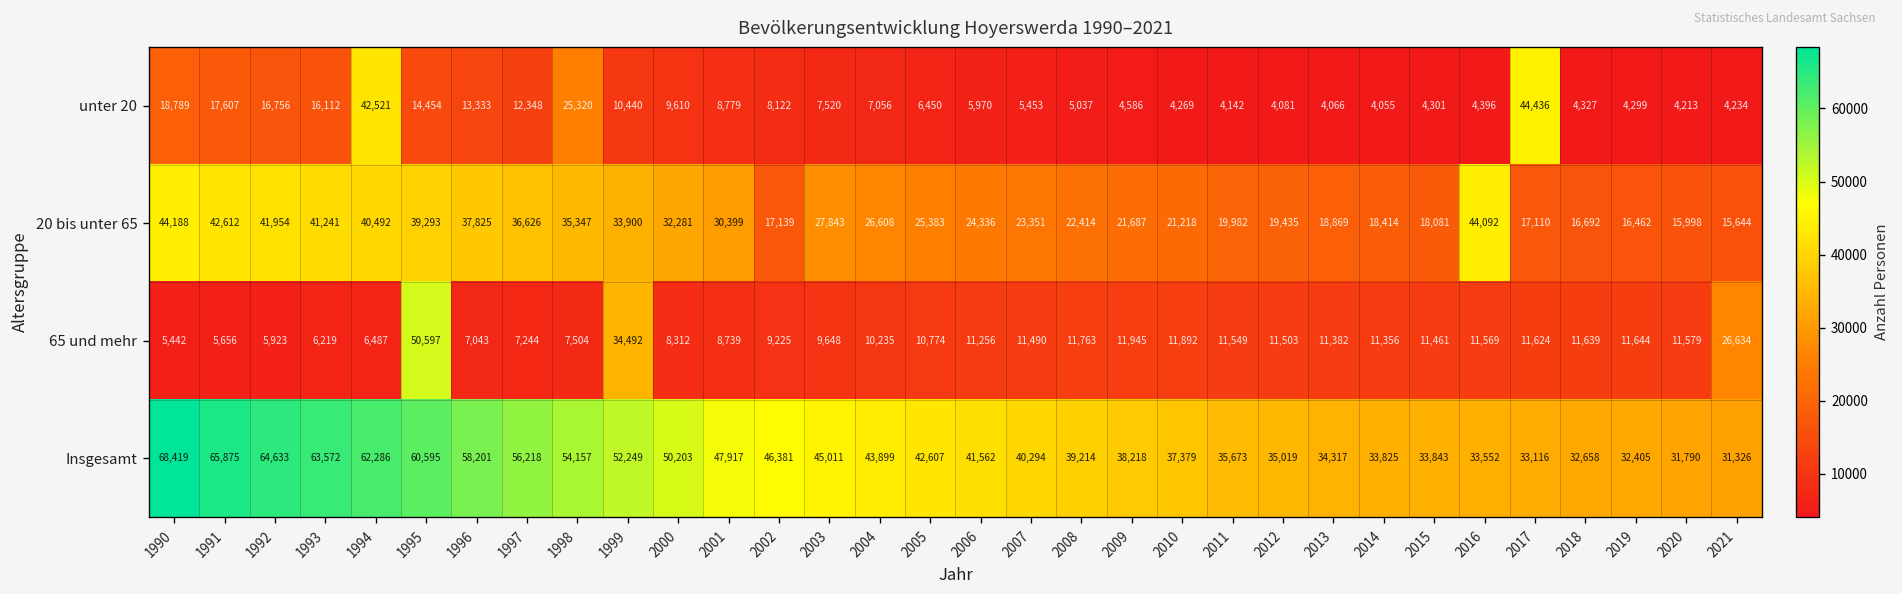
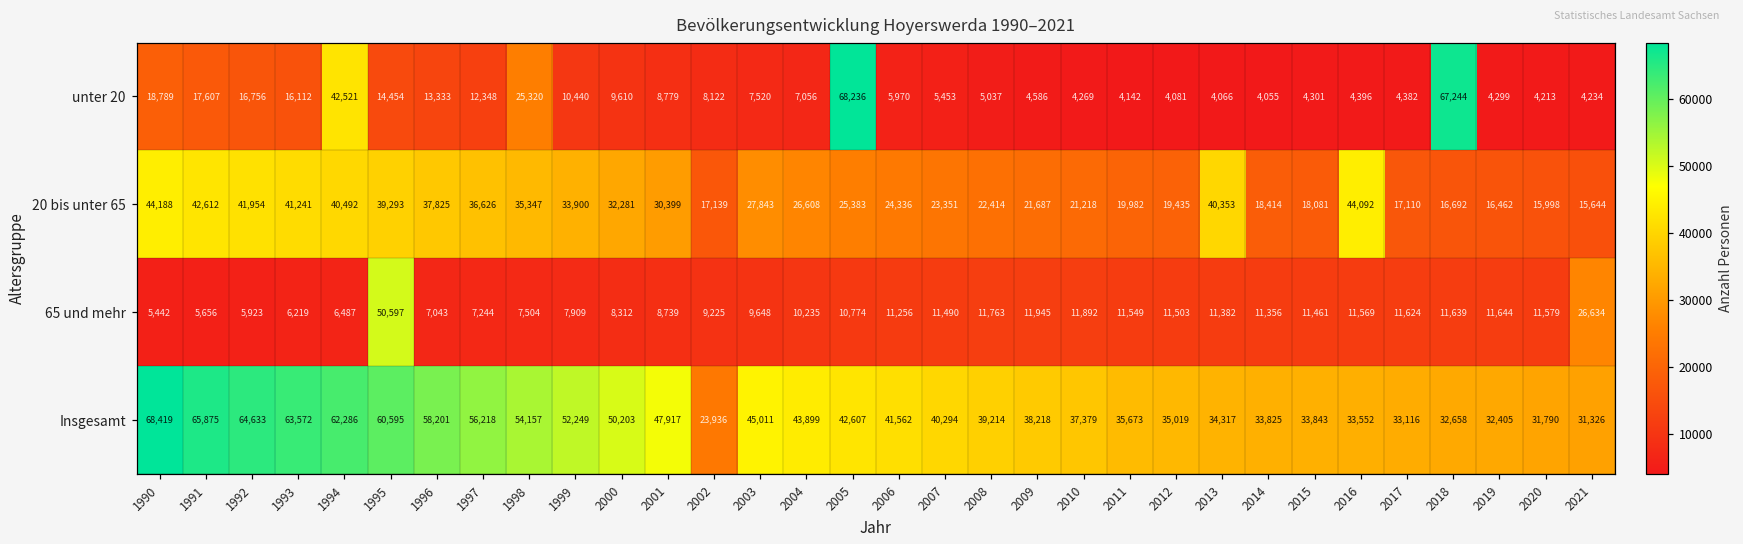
  {
    "unter 20": {
      "1990": "18,789",
      "1991": "17,607",
      "1992": "16,756",
      "1993": "16,112",
      "1994": "42,521",
      "1995": "14,454",
      "1996": "13,333",
      "1997": "12,348",
      "1998": "25,320",
      "1999": "10,440",
      "2000": "9,610",
      "2001": "8,779",
      "2002": "8,122",
      "2003": "7,520",
      "2004": "7,056",
-     "2005": "6,450",
+     "2005": "68,236",
      "2006": "5,970",
      "2007": "5,453",
      "2008": "5,037",
      "2009": "4,586",
      "2010": "4,269",
      "2011": "4,142",
      "2012": "4,081",
      "2013": "4,066",
      "2014": "4,055",
      "2015": "4,301",
      "2016": "4,396",
-     "2017": "44,436",
-     "2018": "4,327",
+     "2017": "4,382",
+     "2018": "67,244",
      "2019": "4,299",
      "2020": "4,213",
      "2021": "4,234"
    },
    "20 bis unter 65": {
      "1990": "44,188",
      "1991": "42,612",
      "1992": "41,954",
      "1993": "41,241",
      "1994": "40,492",
      "1995": "39,293",
      "1996": "37,825",
      "1997": "36,626",
      "1998": "35,347",
      "1999": "33,900",
      "2000": "32,281",
      "2001": "30,399",
      "2002": "17,139",
      "2003": "27,843",
      "2004": "26,608",
      "2005": "25,383",
      "2006": "24,336",
      "2007": "23,351",
      "2008": "22,414",
      "2009": "21,687",
      "2010": "21,218",
      "2011": "19,982",
      "2012": "19,435",
-     "2013": "18,869",
+     "2013": "40,353",
      "2014": "18,414",
      "2015": "18,081",
      "2016": "44,092",
      "2017": "17,110",
      "2018": "16,692",
      "2019": "16,462",
      "2020": "15,998",
      "2021": "15,644"
    },
    "65 und mehr": {
      "1990": "5,442",
      "1991": "5,656",
      "1992": "5,923",
      "1993": "6,219",
      "1994": "6,487",
      "1995": "50,597",
      "1996": "7,043",
      "1997": "7,244",
      "1998": "7,504",
-     "1999": "34,492",
+     "1999": "7,909",
      "2000": "8,312",
      "2001": "8,739",
      "2002": "9,225",
      "2003": "9,648",
      "2004": "10,235",
      "2005": "10,774",
      "2006": "11,256",
      "2007": "11,490",
      "2008": "11,763",
      "2009": "11,945",
      "2010": "11,892",
      "2011": "11,549",
      "2012": "11,503",
      "2013": "11,382",
      "2014": "11,356",
      "2015": "11,461",
      "2016": "11,569",
      "2017": "11,624",
      "2018": "11,639",
      "2019": "11,644",
      "2020": "11,579",
      "2021": "26,634"
    },
    "Insgesamt": {
      "1990": "68,419",
      "1991": "65,875",
      "1992": "64,633",
      "1993": "63,572",
      "1994": "62,286",
      "1995": "60,595",
      "1996": "58,201",
      "1997": "56,218",
      "1998": "54,157",
      "1999": "52,249",
      "2000": "50,203",
      "2001": "47,917",
-     "2002": "46,381",
+     "2002": "23,936",
      "2003": "45,011",
      "2004": "43,899",
      "2005": "42,607",
      "2006": "41,562",
      "2007": "40,294",
      "2008": "39,214",
      "2009": "38,218",
      "2010": "37,379",
      "2011": "35,673",
      "2012": "35,019",
      "2013": "34,317",
      "2014": "33,825",
      "2015": "33,843",
      "2016": "33,552",
      "2017": "33,116",
      "2018": "32,658",
      "2019": "32,405",
      "2020": "31,790",
      "2021": "31,326"
    }
  }
